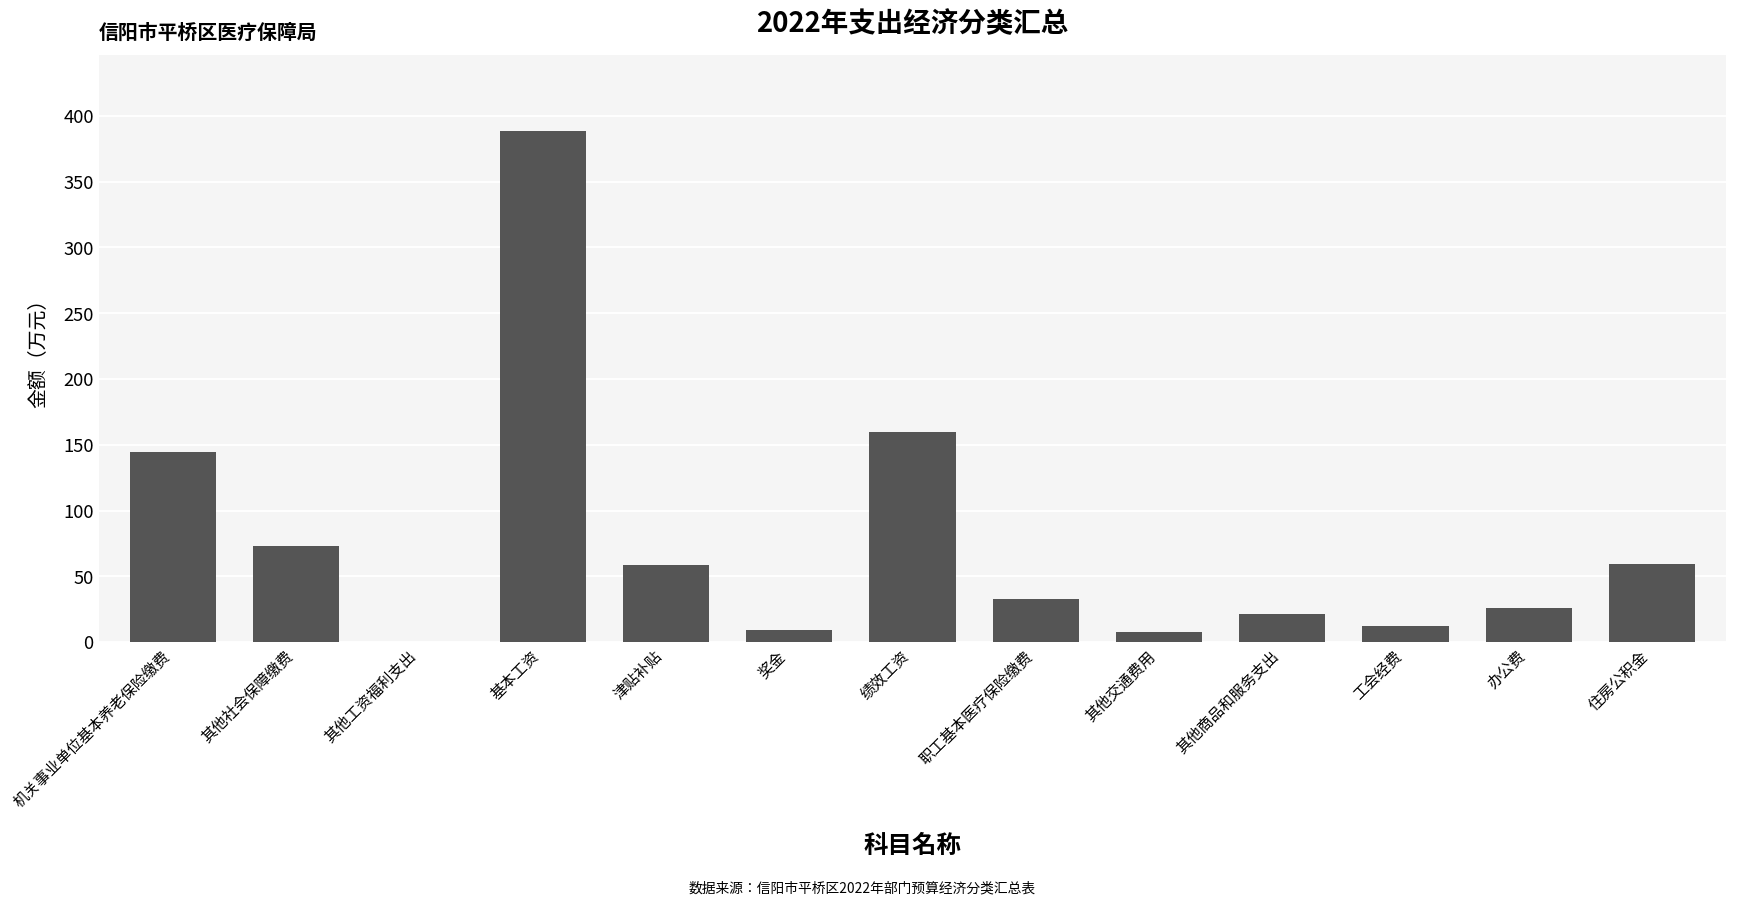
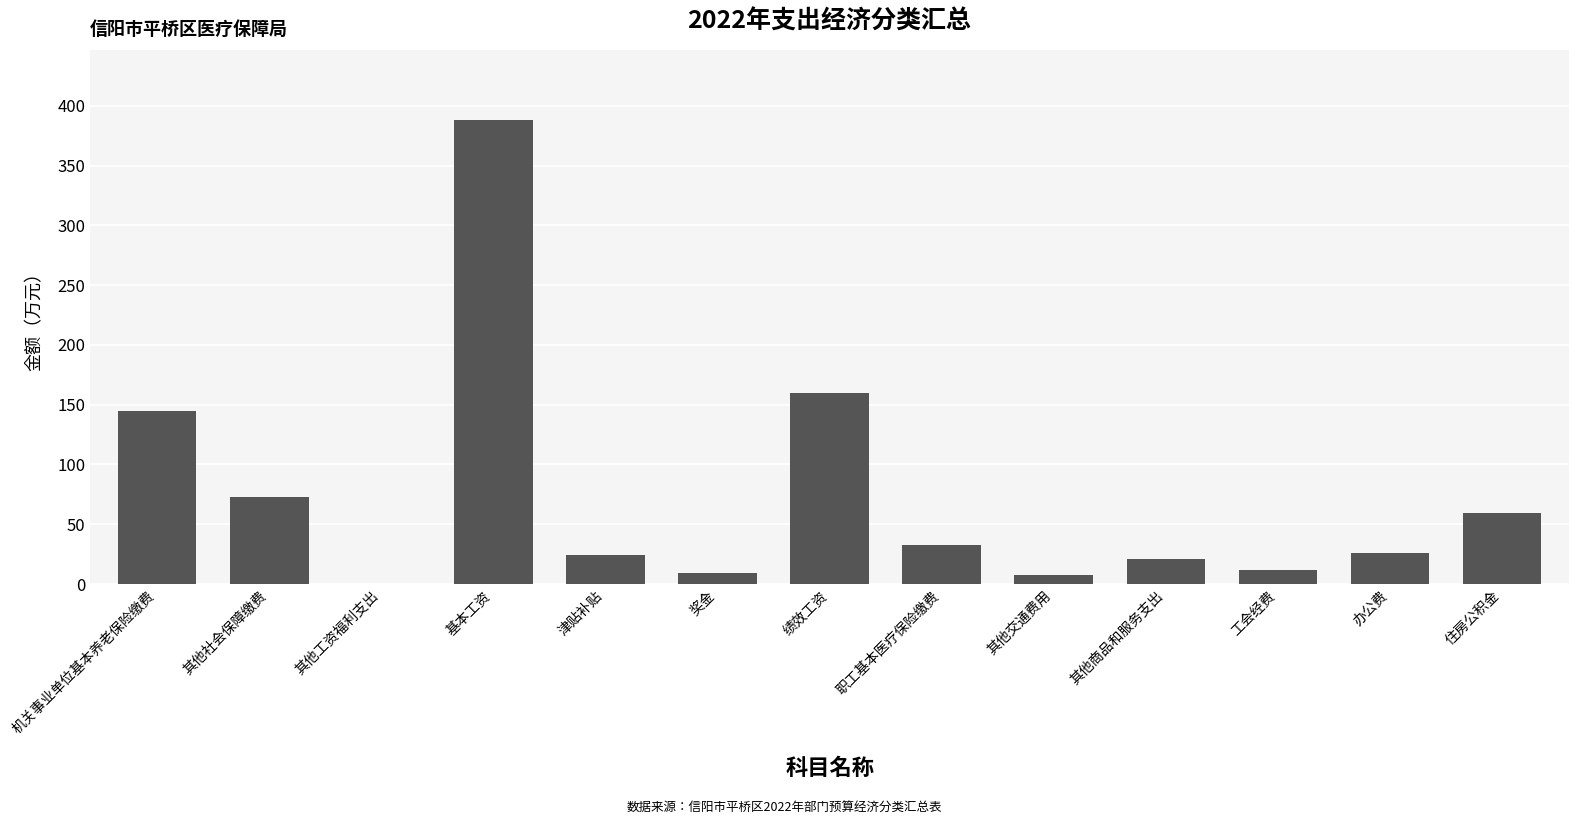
  {
    "机关事业单位基本养老保险缴费": 145,
    "其他社会保障缴费": 73,
    "其他工资福利支出": 0,
    "基本工资": 388,
-   "津贴补贴": 59,
+   "津贴补贴": 24,
    "奖金": 9,
    "绩效工资": 160,
    "职工基本医疗保险缴费": 33,
    "其他交通费用": 8,
    "其他商品和服务支出": 21,
    "工会经费": 12,
    "办公费": 26,
    "住房公积金": 59
  }
